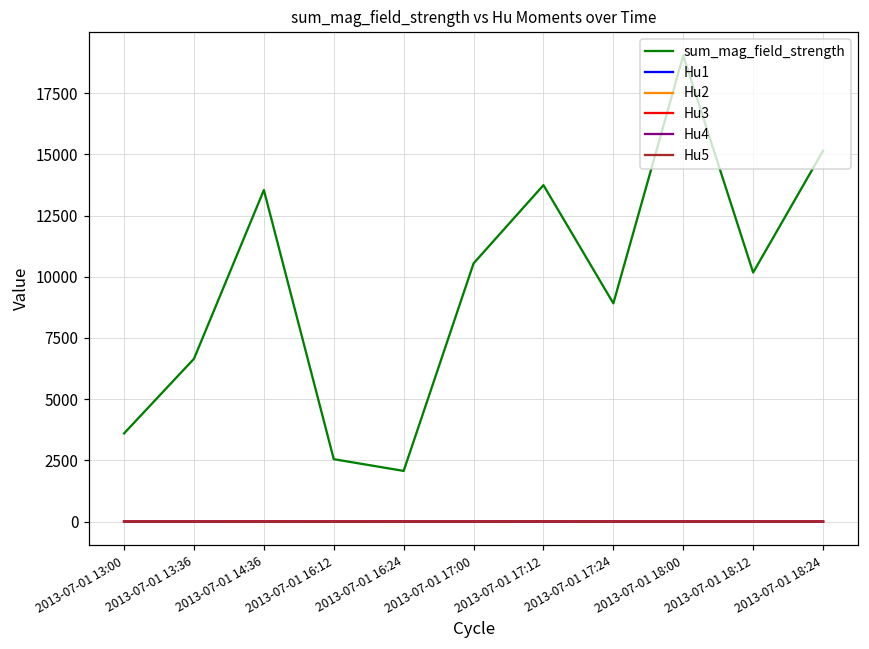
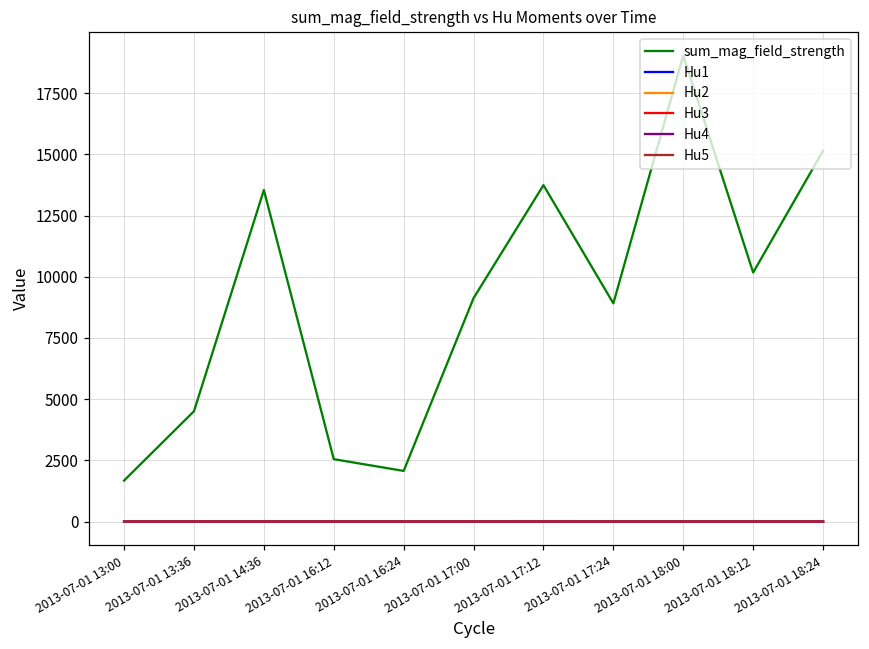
  {
    "sum_mag_field_strength": {
-     "2013-07-01 13:00": 3600,
-     "2013-07-01 13:36": 6600,
+     "2013-07-01 13:00": 1700,
+     "2013-07-01 13:36": 4500,
      "2013-07-01 14:36": 13500,
      "2013-07-01 16:12": 2500,
      "2013-07-01 16:24": 2100,
-     "2013-07-01 17:00": 10500,
+     "2013-07-01 17:00": 9100,
      "2013-07-01 17:12": 13700,
      "2013-07-01 17:24": 8900,
      "2013-07-01 18:12": 10200
    },
    "Hu5": {
      "2013-07-01 13:00": 0,
      "2013-07-01 13:36": 0,
      "2013-07-01 14:36": 0,
      "2013-07-01 16:12": 0,
      "2013-07-01 16:24": 0,
      "2013-07-01 17:00": 0,
      "2013-07-01 17:12": 0,
      "2013-07-01 17:24": 0,
      "2013-07-01 18:00": 0,
      "2013-07-01 18:12": 0,
      "2013-07-01 18:24": 0
    }
  }
